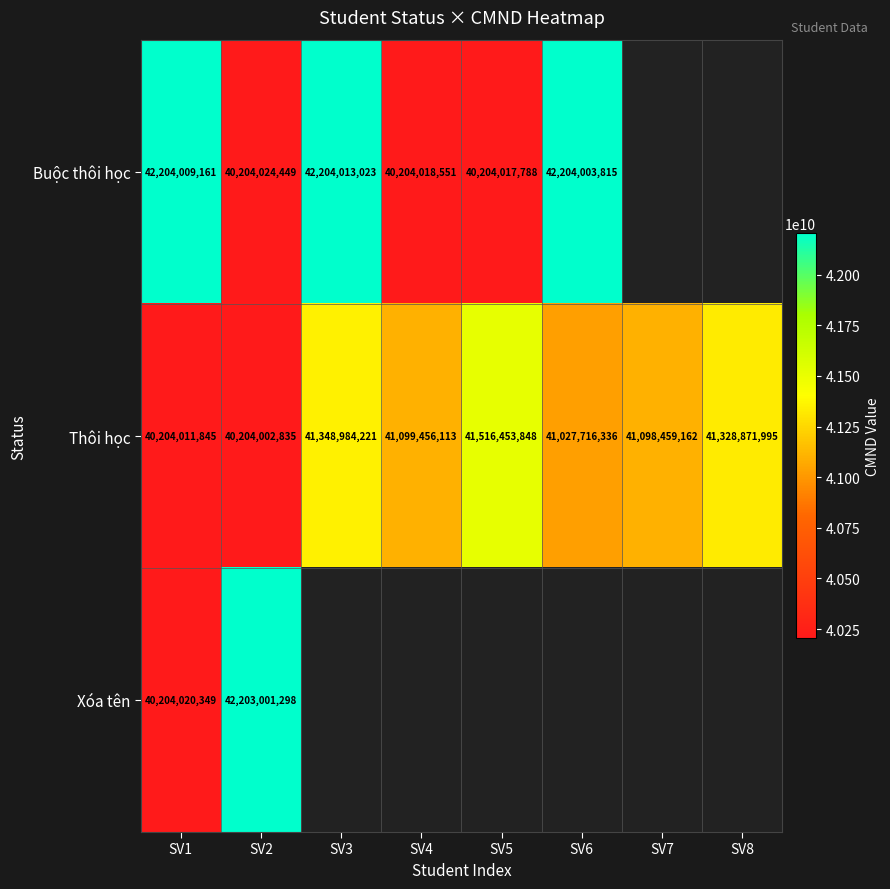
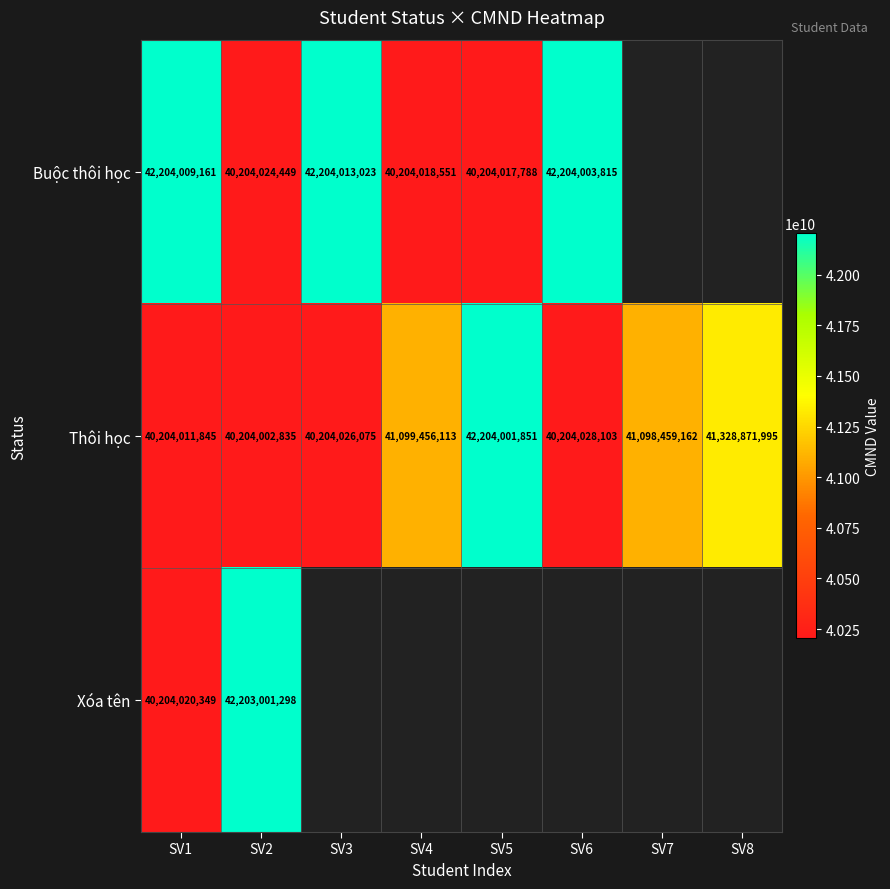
  {
    "Buộc thôi học": {
      "SV1": "42,204,009,161",
      "SV2": "40,204,024,449",
      "SV3": "42,204,013,023",
      "SV4": "40,204,018,551",
      "SV5": "40,204,017,788",
      "SV6": "42,204,003,815"
    },
    "Thôi học": {
      "SV1": "40,204,011,845",
      "SV2": "40,204,002,835",
-     "SV3": "41,348,984,221",
+     "SV3": "40,204,026,075",
      "SV4": "41,099,456,113",
-     "SV5": "41,516,453,848",
-     "SV6": "41,027,716,336",
+     "SV5": "42,204,001,851",
+     "SV6": "40,204,028,103",
      "SV7": "41,098,459,162",
      "SV8": "41,328,871,995"
    },
    "Xóa tên": {
      "SV1": "40,204,020,349",
      "SV2": "42,203,001,298"
    }
  }
